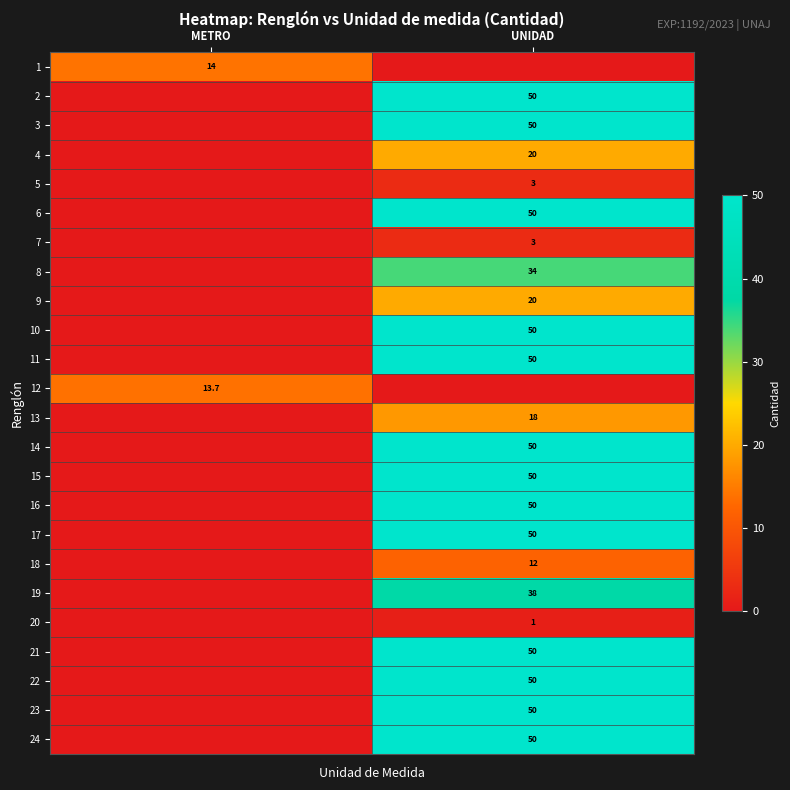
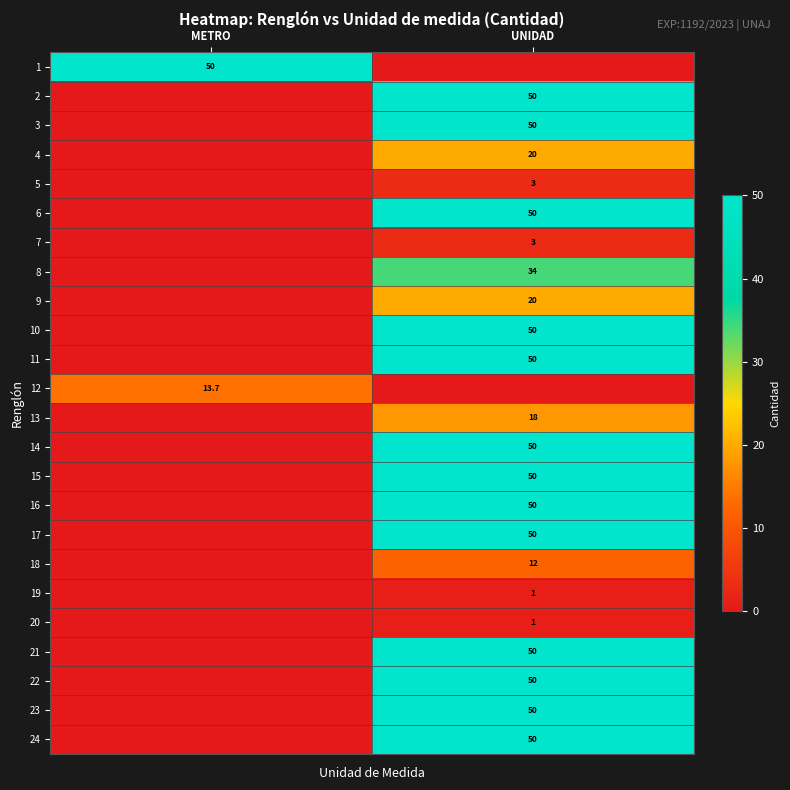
  {
    "1": {
-     "METRO": 14
+     "METRO": 50
    },
    "2": {
      "UNIDAD": 50
    },
    "3": {
      "UNIDAD": 50
    },
    "4": {
      "UNIDAD": 20
    },
    "5": {
      "UNIDAD": 3
    },
    "6": {
      "UNIDAD": 50
    },
    "7": {
      "UNIDAD": 3
    },
    "8": {
      "UNIDAD": 34
    },
    "9": {
      "UNIDAD": 20
    },
    "10": {
      "UNIDAD": 50
    },
    "11": {
      "UNIDAD": 50
    },
    "12": {
      "METRO": 13.7
    },
    "13": {
      "UNIDAD": 18
    },
    "14": {
      "UNIDAD": 50
    },
    "15": {
      "UNIDAD": 50
    },
    "16": {
      "UNIDAD": 50
    },
    "17": {
      "UNIDAD": 50
    },
    "18": {
      "UNIDAD": 12
    },
    "19": {
-     "UNIDAD": 38
+     "UNIDAD": 1
    },
    "20": {
      "UNIDAD": 1
    },
    "21": {
      "UNIDAD": 50
    },
    "22": {
      "UNIDAD": 50
    },
    "23": {
      "UNIDAD": 50
    },
    "24": {
      "UNIDAD": 50
    }
  }
